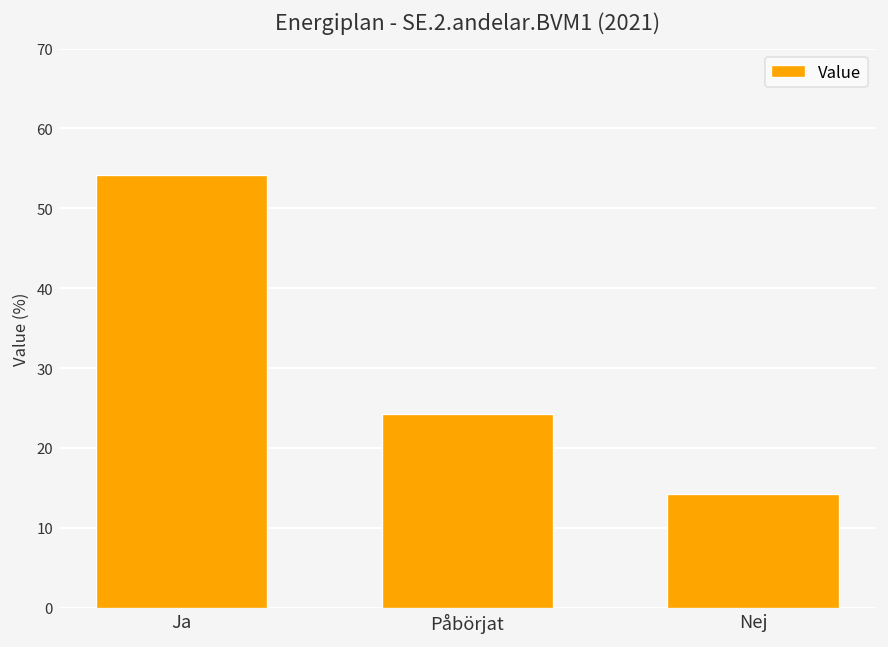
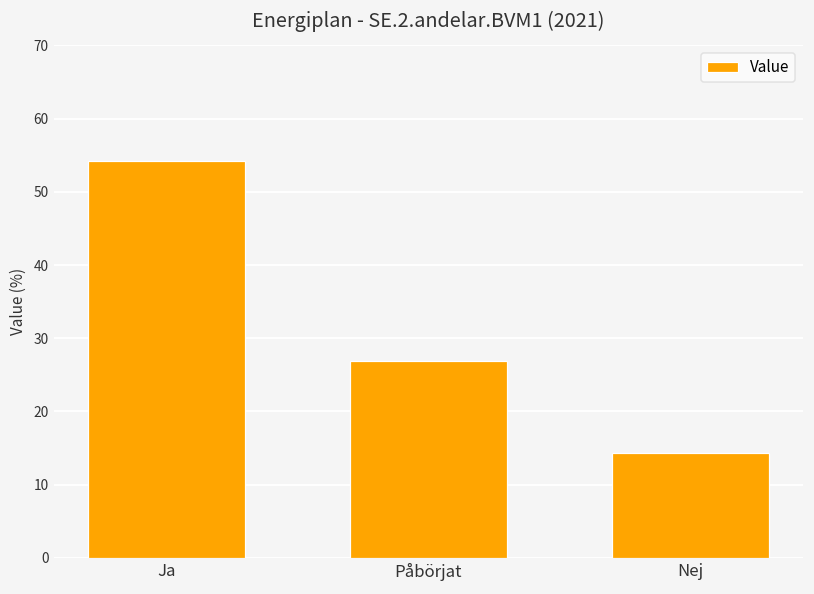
  {
    "Ja": 54,
-   "Påbörjat": 24,
+   "Påbörjat": 27,
    "Nej": 14
  }
